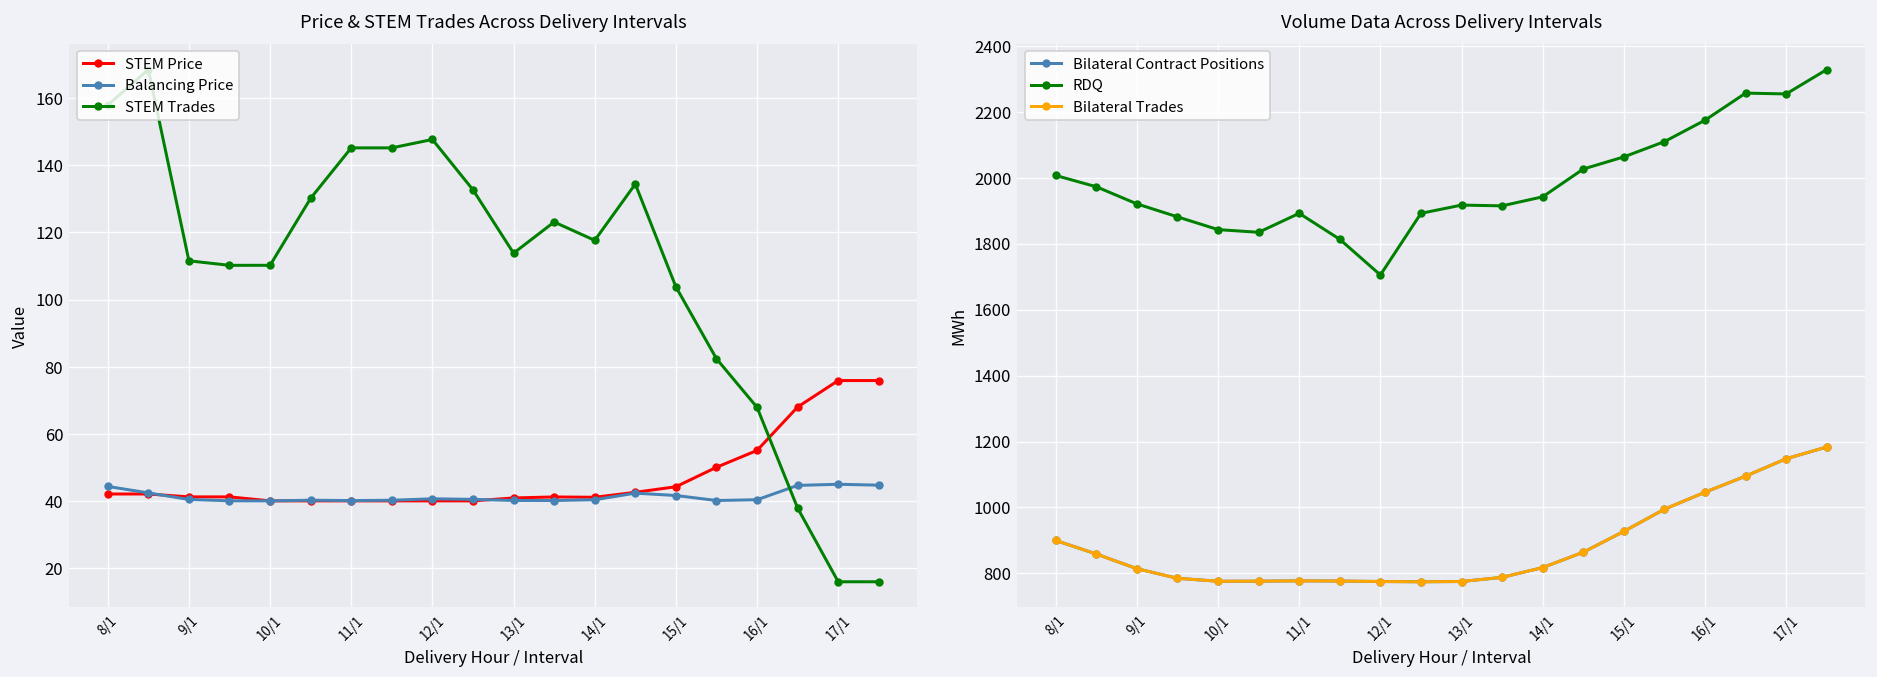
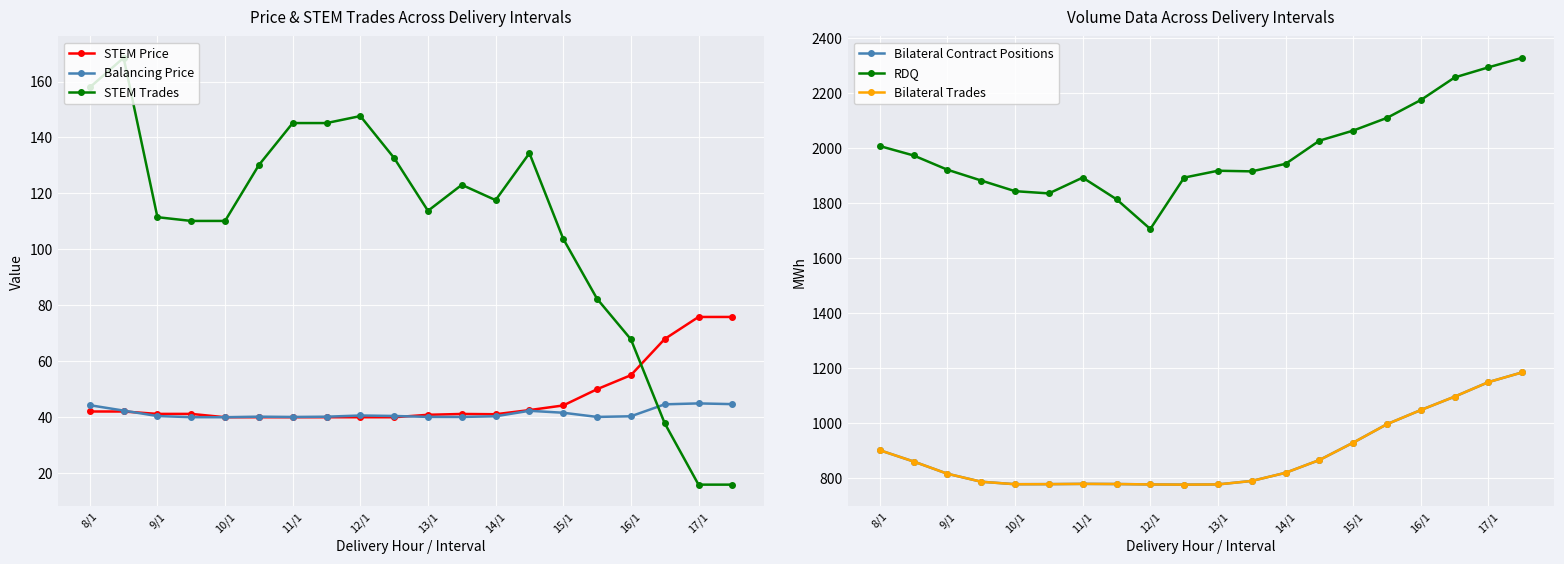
  {
    "Price & STEM Trades Across Delivery Intervals": {
      "STEM Price": {
        "8/1": 42,
        "15/1": 44,
        "16/1": 55,
        "17/1": 76
      },
      "Balancing Price": {
        "8/1": 44,
        "15/1": 42,
        "16/1": 40,
        "17/1": 45
      },
      "STEM Trades": {
        "9/1": 112,
        "10/1": 110,
        "11/1": 145,
        "12/1": 148,
        "13/1": 114,
        "14/1": 118,
        "15/1": 104,
        "16/1": 68,
        "17/1": 16
      }
    },
    "Volume Data Across Delivery Intervals": {
      "Bilateral Trades": {
        "8/1": 900,
        "9/1": 810,
        "10/1": 780,
        "11/1": 780,
        "12/1": 780,
        "13/1": 780,
        "14/1": 820,
        "15/1": 930,
        "16/1": 1050,
        "17/1": 1150
      },
      "RDQ": {
        "8/1": 2010,
        "9/1": 1920,
        "10/1": 1840,
        "11/1": 1890,
        "12/1": 1700,
        "13/1": 1920,
        "14/1": 1940,
        "15/1": 2060,
        "16/1": 2170,
-       "17/1": 2250
+       "17/1": 2290
      }
    }
  }
